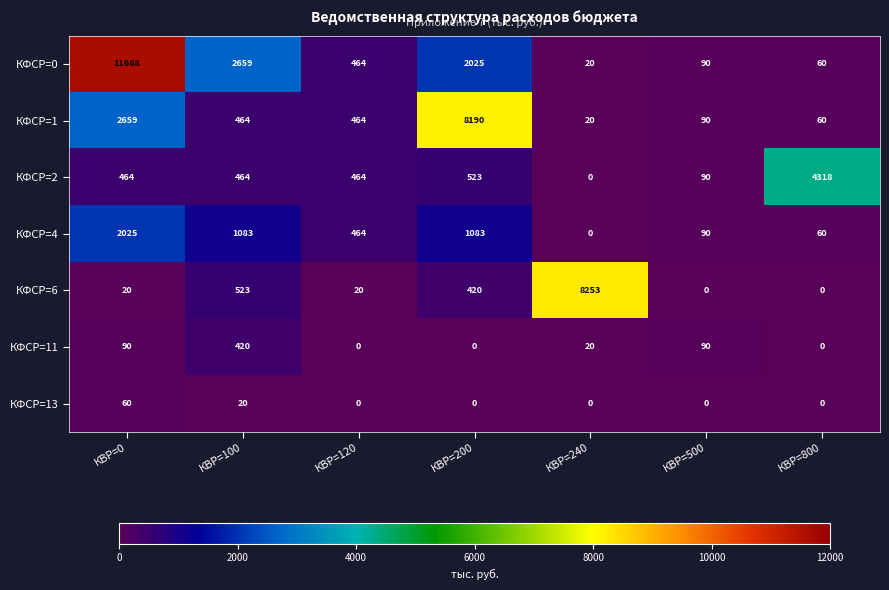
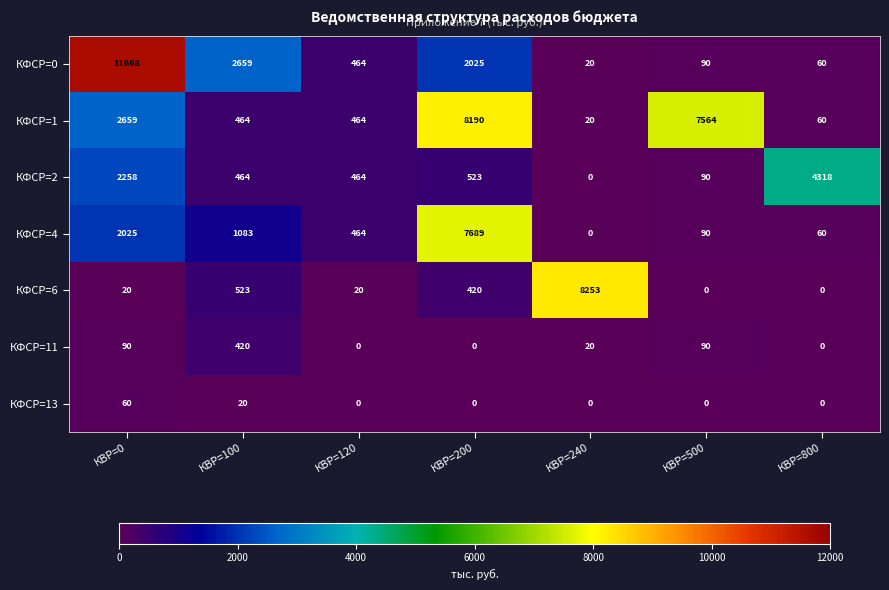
  {
    "КФСР=0": {
      "КВР=0": 11668,
      "КВР=100": 2659,
      "КВР=120": 464,
      "КВР=200": 2025,
      "КВР=240": 20,
      "КВР=500": 90,
      "КВР=800": 60
    },
    "КФСР=1": {
      "КВР=0": 2659,
      "КВР=100": 464,
      "КВР=120": 464,
      "КВР=200": 8190,
      "КВР=240": 20,
-     "КВР=500": 90,
+     "КВР=500": 7564,
      "КВР=800": 60
    },
    "КФСР=2": {
-     "КВР=0": 464,
+     "КВР=0": 2258,
      "КВР=100": 464,
      "КВР=120": 464,
      "КВР=200": 523,
      "КВР=240": 0,
      "КВР=500": 90,
      "КВР=800": 4318
    },
    "КФСР=4": {
      "КВР=0": 2025,
      "КВР=100": 1083,
      "КВР=120": 464,
-     "КВР=200": 1083,
+     "КВР=200": 7689,
      "КВР=240": 0,
      "КВР=500": 90,
      "КВР=800": 60
    },
    "КФСР=6": {
      "КВР=0": 20,
      "КВР=100": 523,
      "КВР=120": 20,
      "КВР=200": 420,
      "КВР=240": 8253,
      "КВР=500": 0,
      "КВР=800": 0
    },
    "КФСР=11": {
      "КВР=0": 90,
      "КВР=100": 420,
      "КВР=120": 0,
      "КВР=200": 0,
      "КВР=240": 20,
      "КВР=500": 90,
      "КВР=800": 0
    },
    "КФСР=13": {
      "КВР=0": 60,
      "КВР=100": 20,
      "КВР=120": 0,
      "КВР=200": 0,
      "КВР=240": 0,
      "КВР=500": 0,
      "КВР=800": 0
    }
  }
